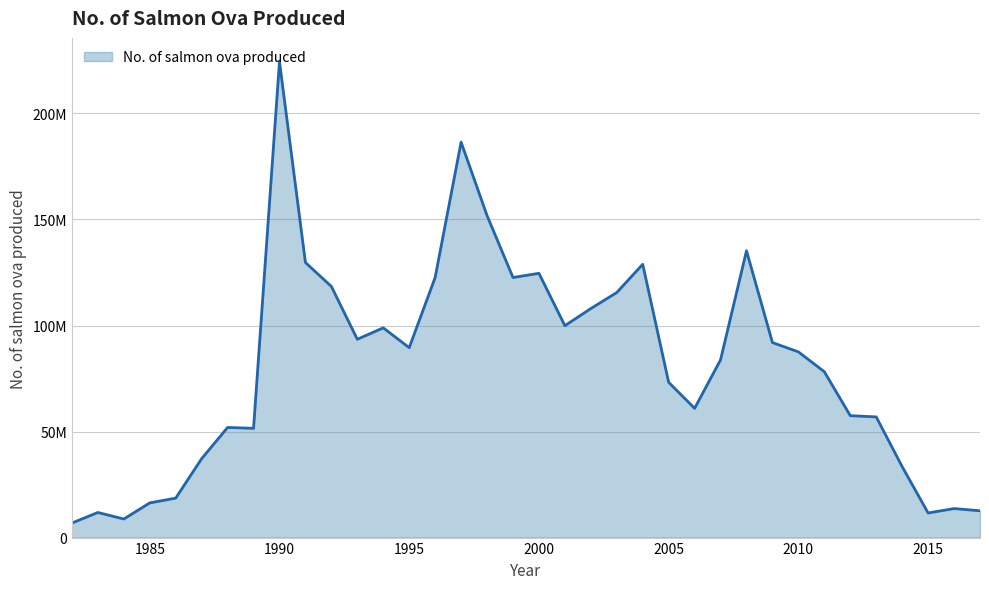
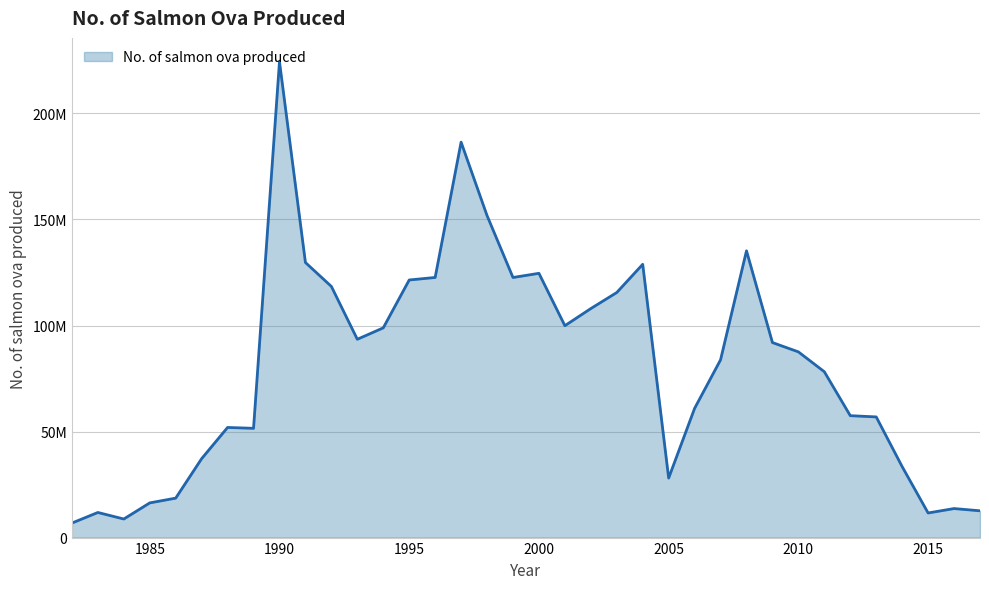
  {
    "1985": 16000000,
    "1990": 224000000,
-   "1995": 90000000,
+   "1995": 121000000,
    "2000": 125000000,
-   "2005": 73000000,
+   "2005": 28000000,
    "2010": 88000000,
    "2015": 12000000
  }
